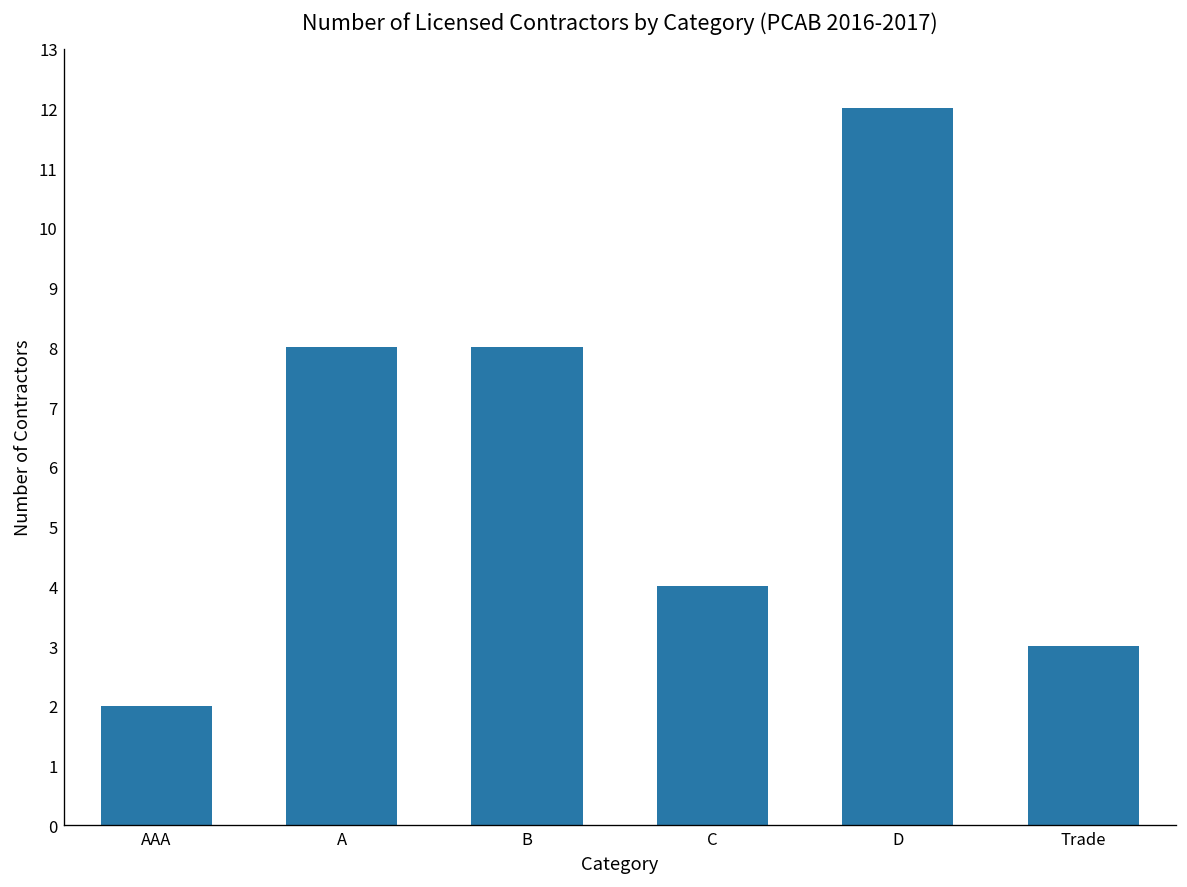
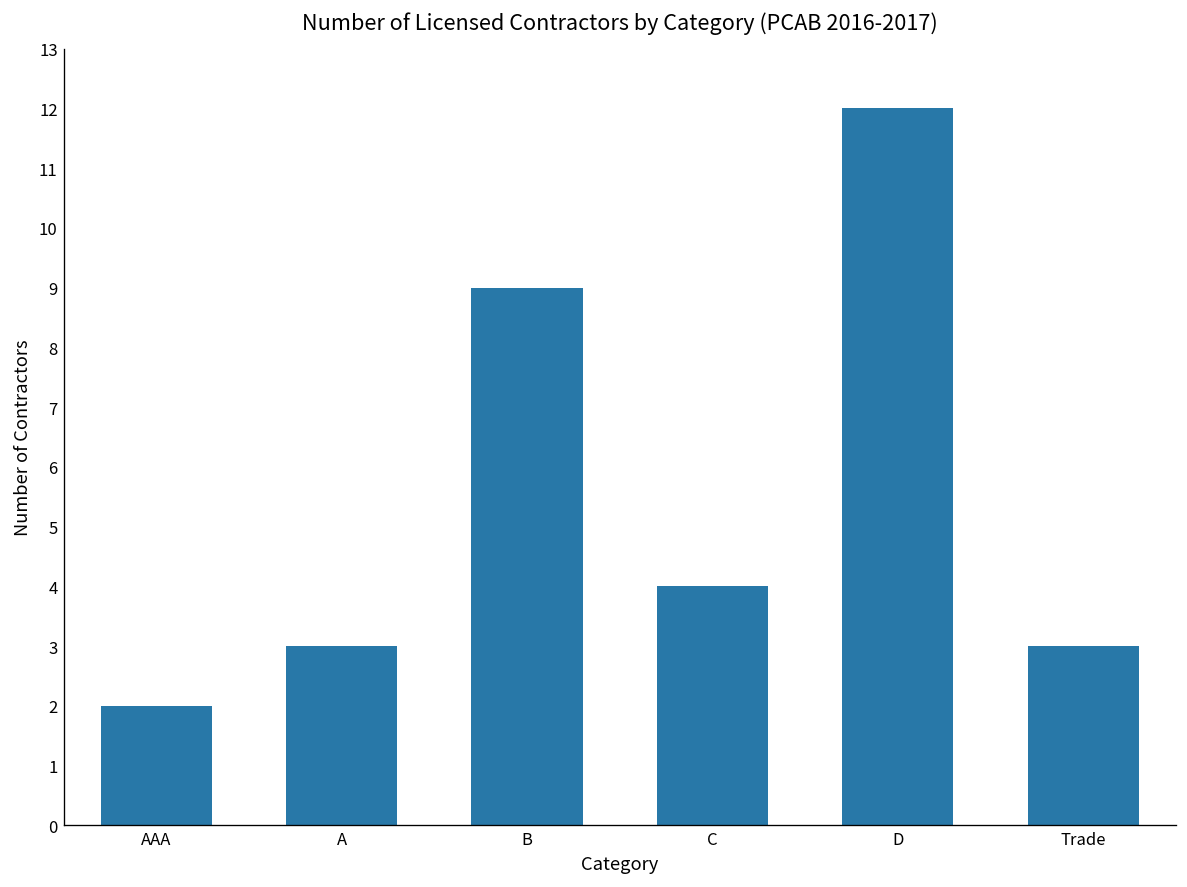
  {
    "AAA": 2,
-   "A": 8,
-   "B": 8,
+   "A": 3,
+   "B": 9,
    "C": 4,
    "D": 12,
    "Trade": 3
  }
